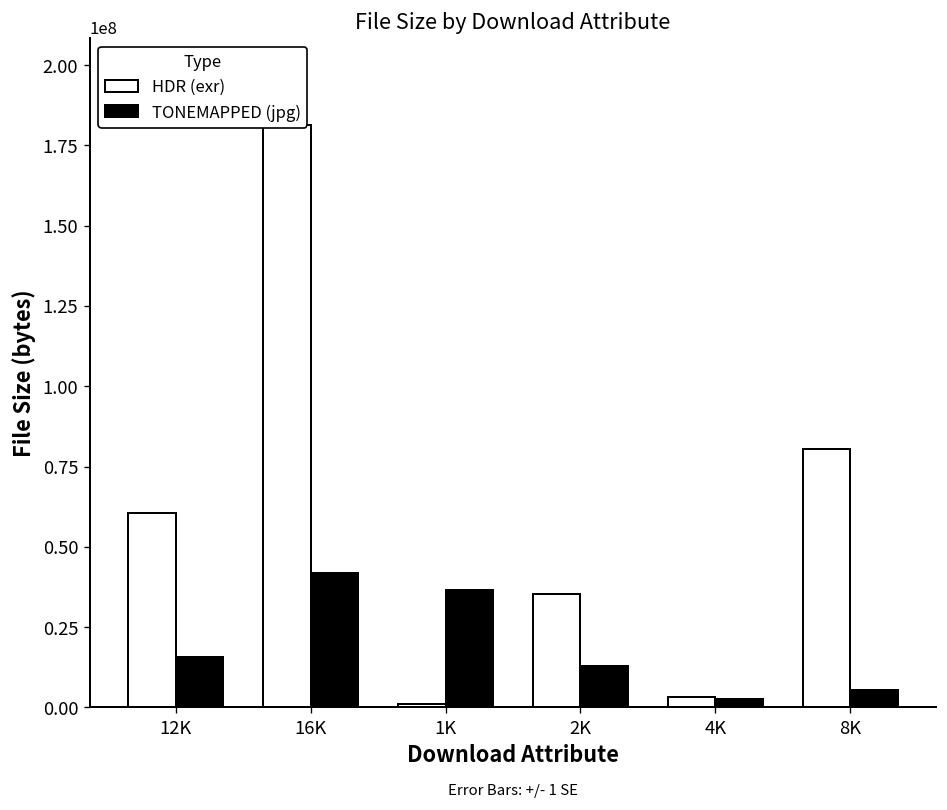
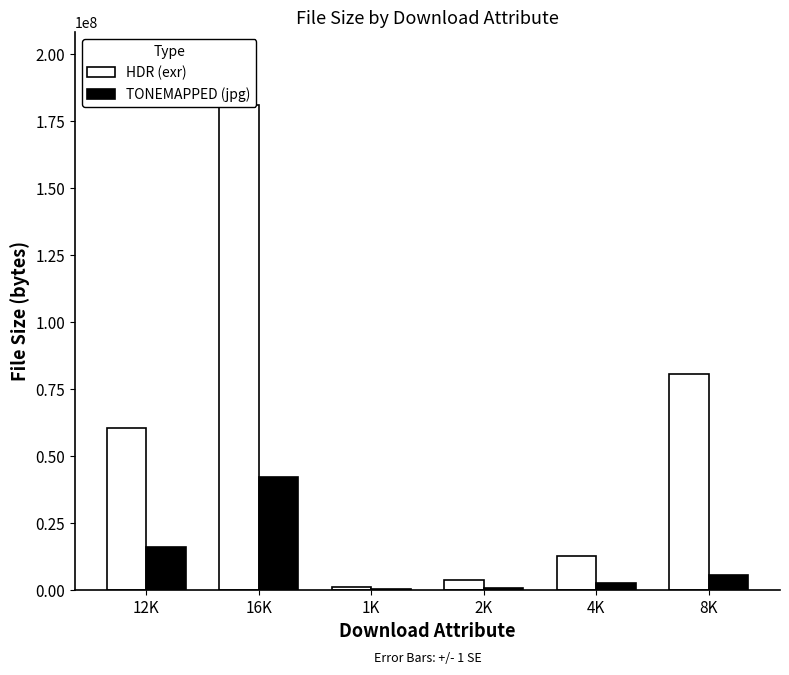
  {
    "HDR (exr)": {
      "12K": 60000000,
-     "2K": 35000000,
-     "4K": 3000000,
+     "2K": 3000000,
+     "4K": 13000000,
      "8K": 80000000
    },
    "TONEMAPPED (jpg)": {
      "12K": 16000000,
      "16K": 42000000,
-     "1K": 37000000,
-     "2K": 13000000,
+     "1K": 0,
+     "2K": 1000000,
      "4K": 3000000,
      "8K": 6000000
    }
  }
